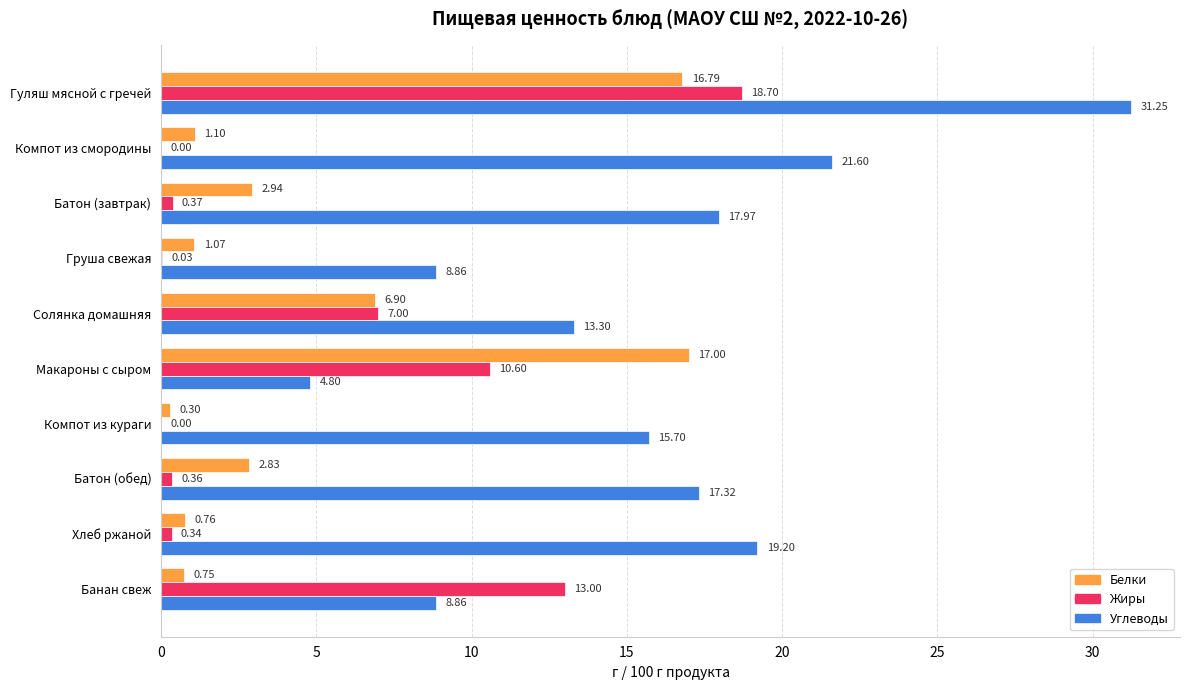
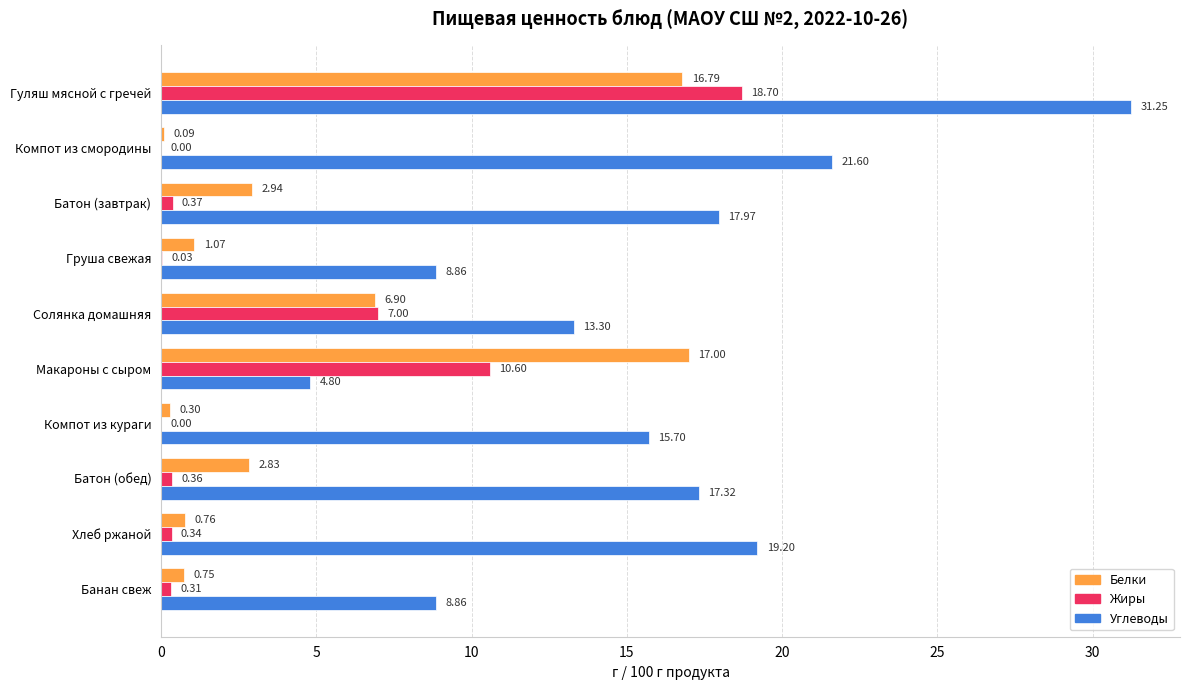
  {
    "Белки": {
      "Гуляш мясной с гречей": 16.79,
-     "Компот из смородины": 1.10,
+     "Компот из смородины": 0.09,
      "Батон (завтрак)": 2.94,
      "Груша свежая": 1.07,
      "Солянка домашняя": 6.90,
      "Макароны с сыром": 17.00,
      "Компот из кураги": 0.30,
      "Батон (обед)": 2.83,
      "Хлеб ржаной": 0.76,
      "Банан свеж": 0.75
    },
    "Жиры": {
      "Гуляш мясной с гречей": 18.70,
      "Компот из смородины": 0.00,
      "Батон (завтрак)": 0.37,
      "Груша свежая": 0.03,
      "Солянка домашняя": 7.00,
      "Макароны с сыром": 10.60,
      "Компот из кураги": 0.00,
      "Батон (обед)": 0.36,
      "Хлеб ржаной": 0.34,
-     "Банан свеж": 13.00
+     "Банан свеж": 0.31
    },
    "Углеводы": {
      "Гуляш мясной с гречей": 31.25,
      "Компот из смородины": 21.60,
      "Батон (завтрак)": 17.97,
      "Груша свежая": 8.86,
      "Солянка домашняя": 13.30,
      "Макароны с сыром": 4.80,
      "Компот из кураги": 15.70,
      "Батон (обед)": 17.32,
      "Хлеб ржаной": 19.20,
      "Банан свеж": 8.86
    }
  }
